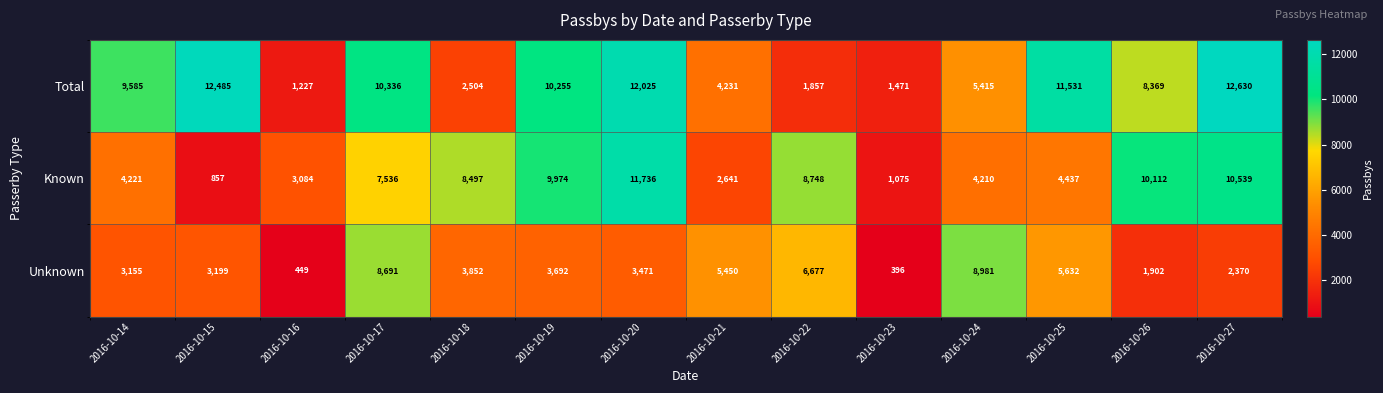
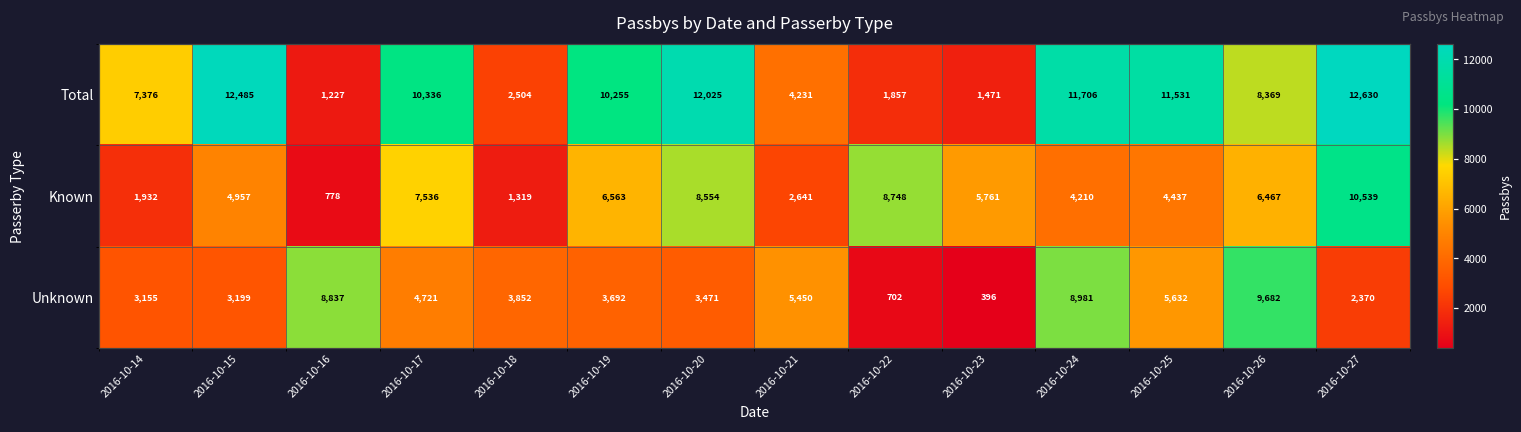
  {
    "Total": {
-     "2016-10-14": "9,585",
+     "2016-10-14": "7,376",
      "2016-10-15": "12,485",
      "2016-10-16": "1,227",
      "2016-10-17": "10,336",
      "2016-10-18": "2,504",
      "2016-10-19": "10,255",
      "2016-10-20": "12,025",
      "2016-10-21": "4,231",
      "2016-10-22": "1,857",
      "2016-10-23": "1,471",
-     "2016-10-24": "5,415",
+     "2016-10-24": "11,706",
      "2016-10-25": "11,531",
      "2016-10-26": "8,369",
      "2016-10-27": "12,630"
    },
    "Known": {
-     "2016-10-14": "4,221",
-     "2016-10-15": "857",
-     "2016-10-16": "3,084",
+     "2016-10-14": "1,932",
+     "2016-10-15": "4,957",
+     "2016-10-16": "778",
      "2016-10-17": "7,536",
-     "2016-10-18": "8,497",
-     "2016-10-19": "9,974",
-     "2016-10-20": "11,736",
+     "2016-10-18": "1,319",
+     "2016-10-19": "6,563",
+     "2016-10-20": "8,554",
      "2016-10-21": "2,641",
      "2016-10-22": "8,748",
-     "2016-10-23": "1,075",
+     "2016-10-23": "5,761",
      "2016-10-24": "4,210",
      "2016-10-25": "4,437",
-     "2016-10-26": "10,112",
+     "2016-10-26": "6,467",
      "2016-10-27": "10,539"
    },
    "Unknown": {
      "2016-10-14": "3,155",
      "2016-10-15": "3,199",
-     "2016-10-16": "449",
-     "2016-10-17": "8,691",
+     "2016-10-16": "8,837",
+     "2016-10-17": "4,721",
      "2016-10-18": "3,852",
      "2016-10-19": "3,692",
      "2016-10-20": "3,471",
      "2016-10-21": "5,450",
-     "2016-10-22": "6,677",
+     "2016-10-22": "702",
      "2016-10-23": "396",
      "2016-10-24": "8,981",
      "2016-10-25": "5,632",
-     "2016-10-26": "1,902",
+     "2016-10-26": "9,682",
      "2016-10-27": "2,370"
    }
  }
